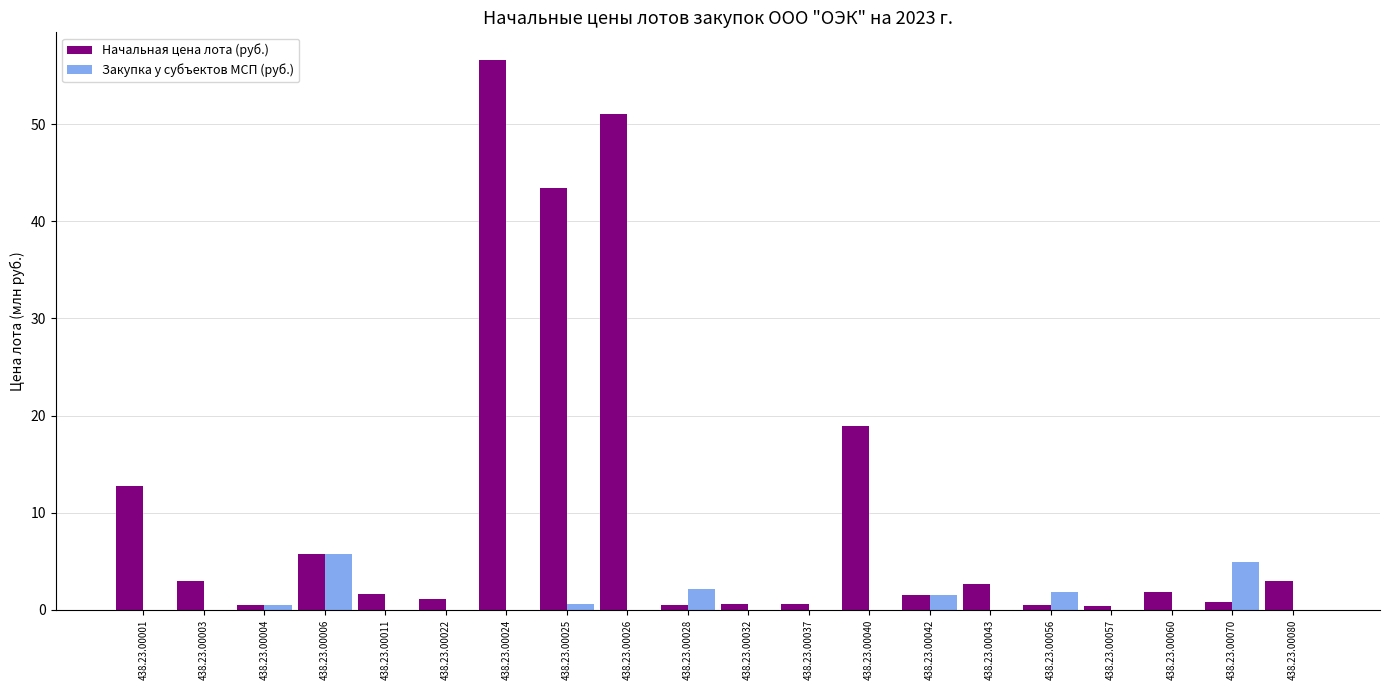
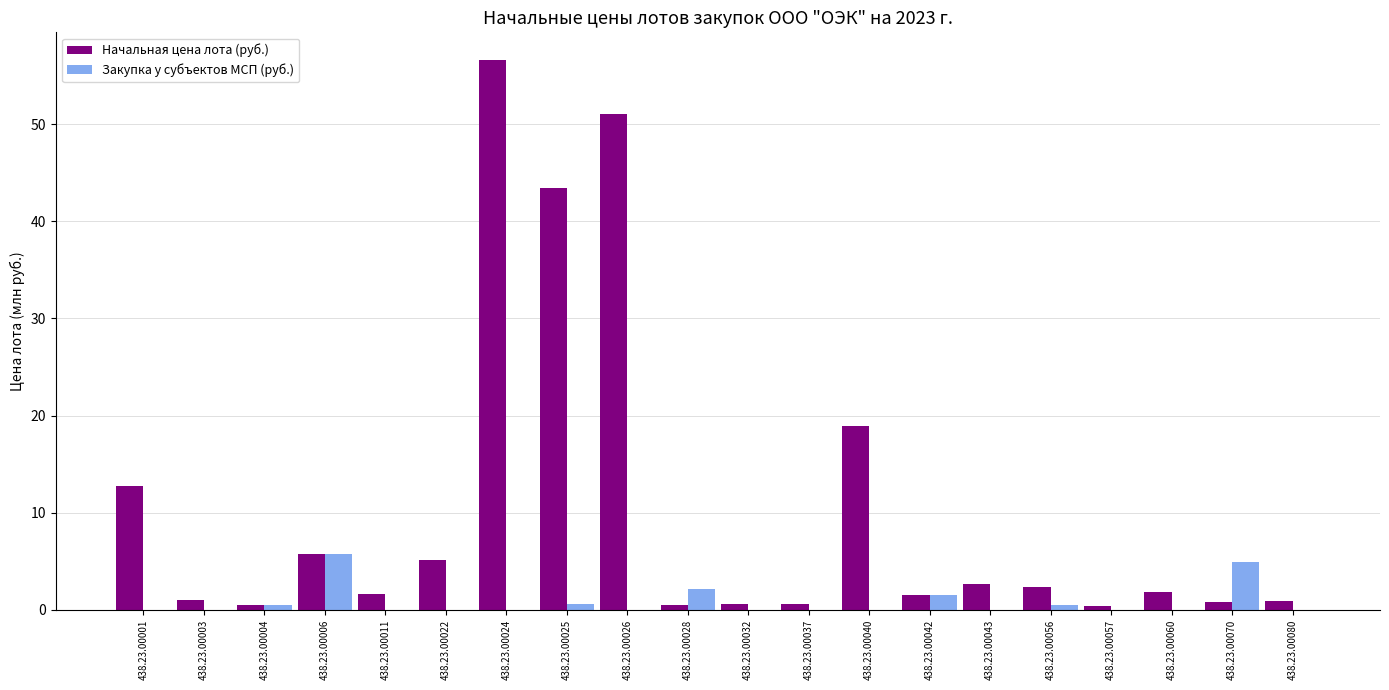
  {
    "Начальная цена лота (руб.)": {
      "438.23.00001": 13,
-     "438.23.00003": 3,
+     "438.23.00003": 1,
      "438.23.00004": 0,
      "438.23.00006": 6,
      "438.23.00011": 2,
-     "438.23.00022": 1,
+     "438.23.00022": 5,
      "438.23.00024": 57,
      "438.23.00025": 43,
      "438.23.00026": 51,
      "438.23.00028": 1,
      "438.23.00032": 1,
      "438.23.00037": 1,
      "438.23.00040": 19,
      "438.23.00042": 2,
      "438.23.00043": 3,
-     "438.23.00056": 1,
+     "438.23.00056": 2,
      "438.23.00057": 0,
      "438.23.00060": 2,
      "438.23.00070": 1,
-     "438.23.00080": 3
+     "438.23.00080": 1
    },
    "Закупка у субъектов МСП (руб.)": {
      "438.23.00001": 0,
      "438.23.00003": 0,
      "438.23.00004": 0,
      "438.23.00006": 6,
      "438.23.00011": 0,
      "438.23.00022": 0,
      "438.23.00024": 0,
      "438.23.00025": 1,
      "438.23.00026": 0,
      "438.23.00028": 2,
      "438.23.00032": 0,
      "438.23.00037": 0,
      "438.23.00040": 0,
      "438.23.00042": 2,
      "438.23.00043": 0,
-     "438.23.00056": 2,
+     "438.23.00056": 1,
      "438.23.00057": 0,
      "438.23.00060": 0,
      "438.23.00070": 5,
      "438.23.00080": 0
    }
  }
